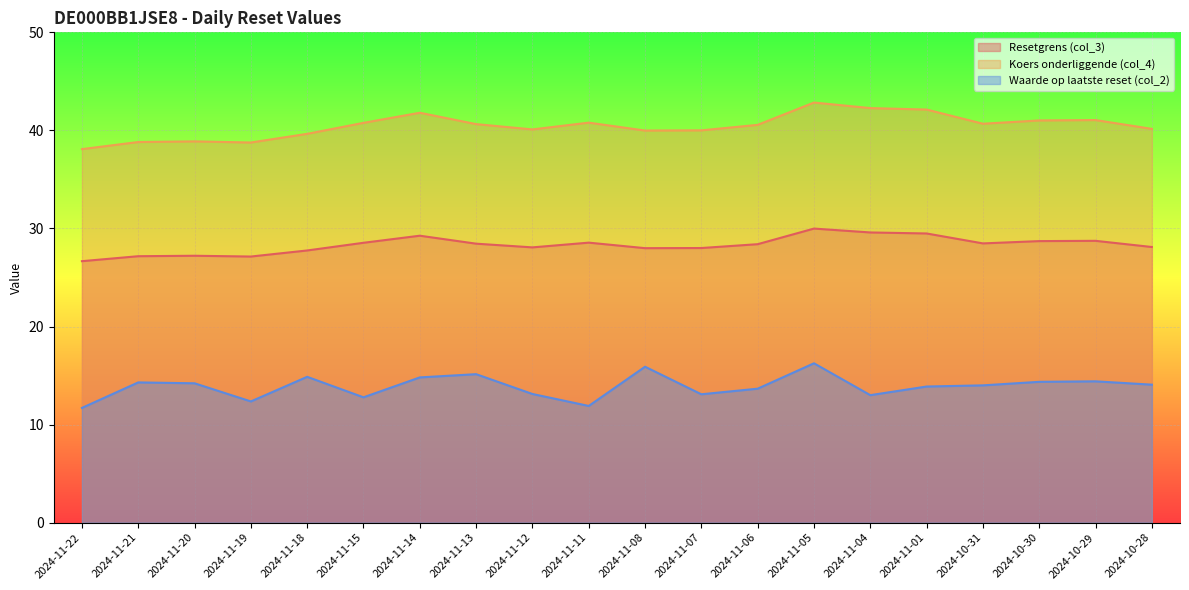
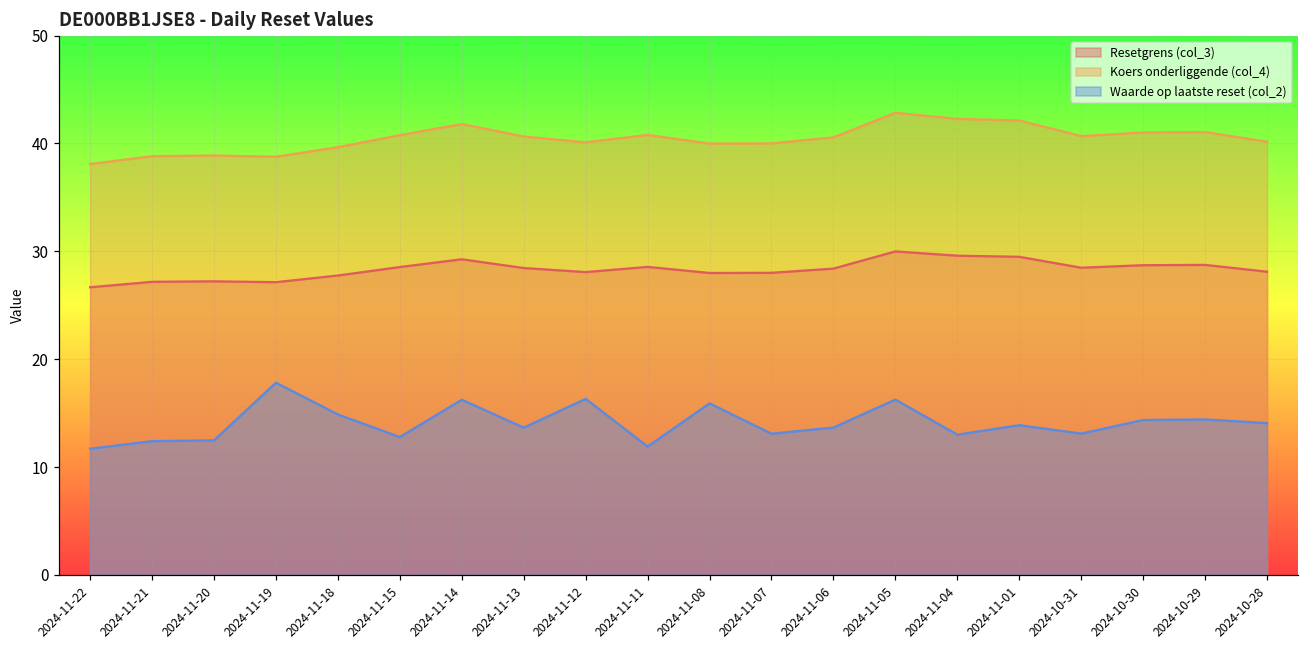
  {
    "Waarde op laatste reset (col_2)": {
      "2024-11-22": 12,
-     "2024-11-21": 14,
-     "2024-11-20": 14,
-     "2024-11-19": 12,
+     "2024-11-21": 12,
+     "2024-11-20": 12,
+     "2024-11-19": 18,
      "2024-11-18": 15,
      "2024-11-15": 13,
-     "2024-11-14": 15,
-     "2024-11-13": 15,
-     "2024-11-12": 13,
+     "2024-11-14": 16,
+     "2024-11-13": 14,
+     "2024-11-12": 16,
      "2024-11-11": 12,
      "2024-11-08": 16,
      "2024-11-07": 13,
      "2024-11-06": 14,
      "2024-11-05": 16,
      "2024-11-04": 13,
      "2024-11-01": 14,
-     "2024-10-31": 14,
+     "2024-10-31": 13,
      "2024-10-30": 14,
      "2024-10-29": 14,
      "2024-10-28": 14
    }
  }
